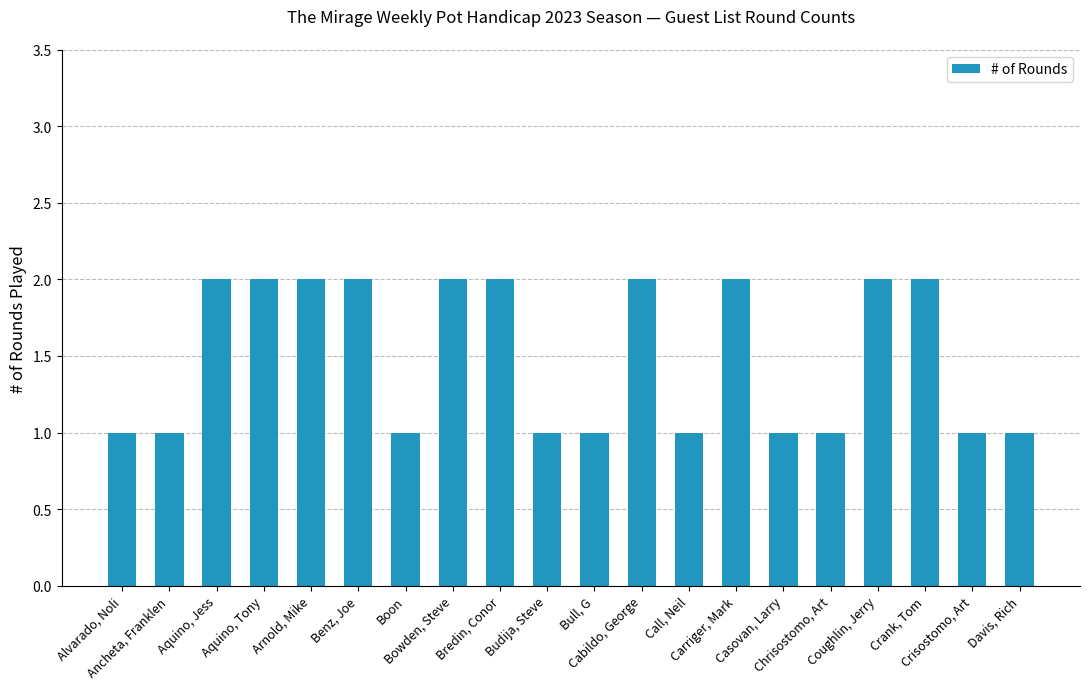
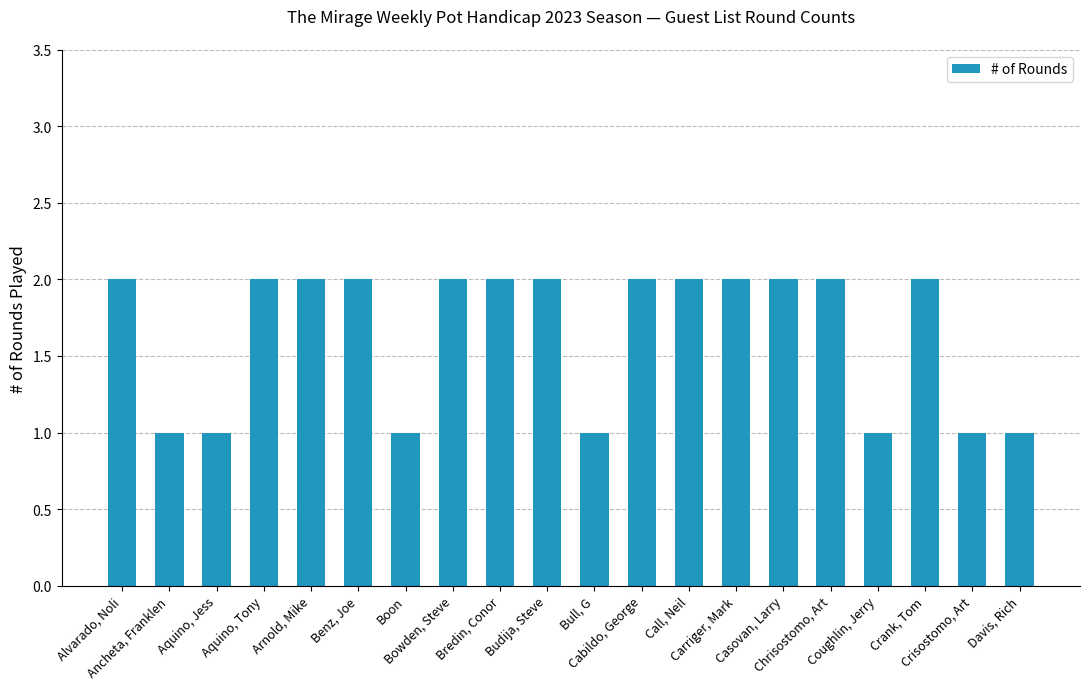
  {
-   "Alvarado, Noli": 1,
+   "Alvarado, Noli": 2,
    "Ancheta, Franklen": 1,
-   "Aquino, Jess": 2,
+   "Aquino, Jess": 1,
    "Aquino, Tony": 2,
    "Arnold, Mike": 2,
    "Benz, Joe": 2,
    "Boon": 1,
    "Bowden, Steve": 2,
    "Bredin, Conor": 2,
-   "Budija, Steve": 1,
+   "Budija, Steve": 2,
    "Bull, G": 1,
    "Cabildo, George": 2,
-   "Call, Neil": 1,
+   "Call, Neil": 2,
    "Carriger, Mark": 2,
-   "Casovan, Larry": 1,
-   "Chrisostomo, Art": 1,
-   "Coughlin, Jerry": 2,
+   "Casovan, Larry": 2,
+   "Chrisostomo, Art": 2,
+   "Coughlin, Jerry": 1,
    "Crank, Tom": 2,
    "Crisostomo, Art": 1,
    "Davis, Rich": 1
  }
